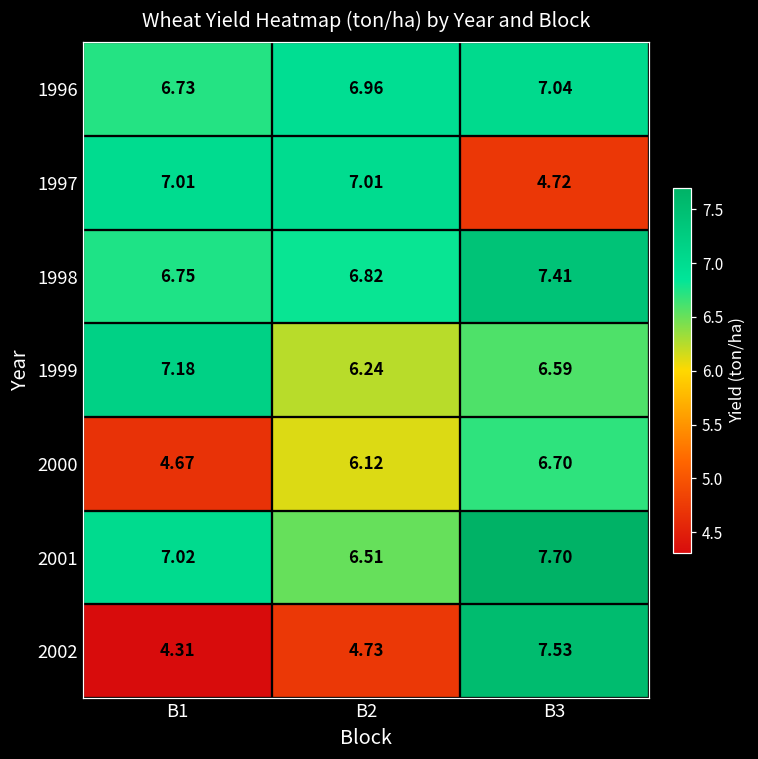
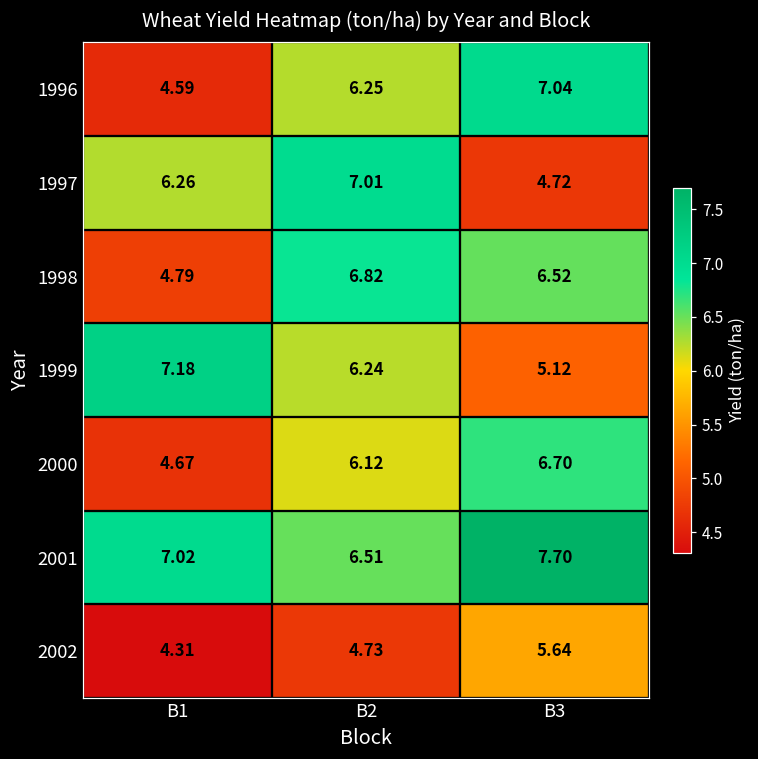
  {
    "1996": {
-     "B1": 6.73,
-     "B2": 6.96,
+     "B1": 4.59,
+     "B2": 6.25,
      "B3": 7.04
    },
    "1997": {
-     "B1": 7.01,
+     "B1": 6.26,
      "B2": 7.01,
      "B3": 4.72
    },
    "1998": {
-     "B1": 6.75,
+     "B1": 4.79,
      "B2": 6.82,
-     "B3": 7.41
+     "B3": 6.52
    },
    "1999": {
      "B1": 7.18,
      "B2": 6.24,
-     "B3": 6.59
+     "B3": 5.12
    },
    "2000": {
      "B1": 4.67,
      "B2": 6.12,
      "B3": 6.70
    },
    "2001": {
      "B1": 7.02,
      "B2": 6.51,
      "B3": 7.70
    },
    "2002": {
      "B1": 4.31,
      "B2": 4.73,
-     "B3": 7.53
+     "B3": 5.64
    }
  }
